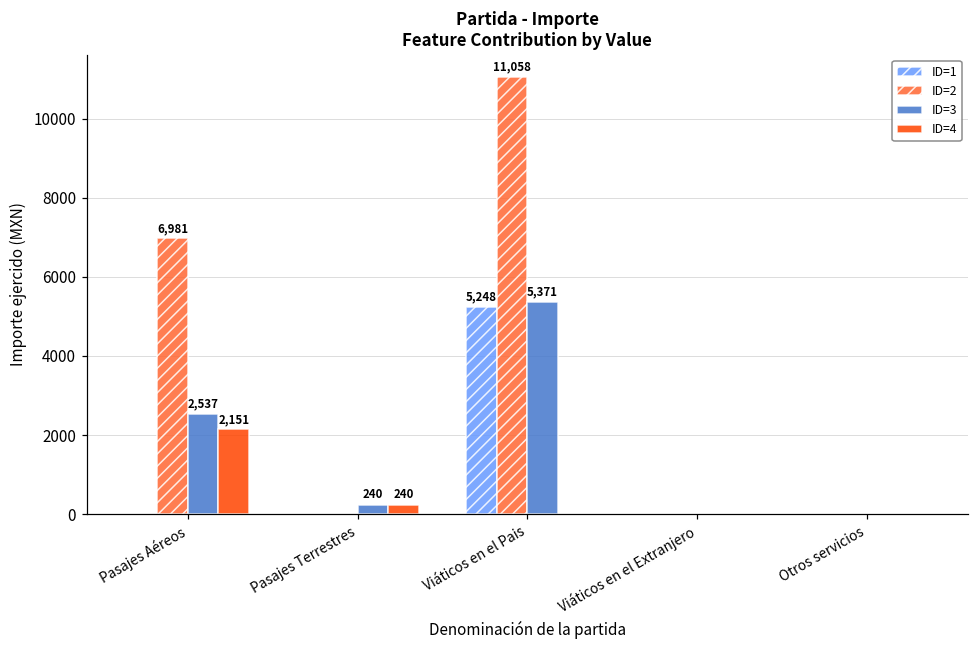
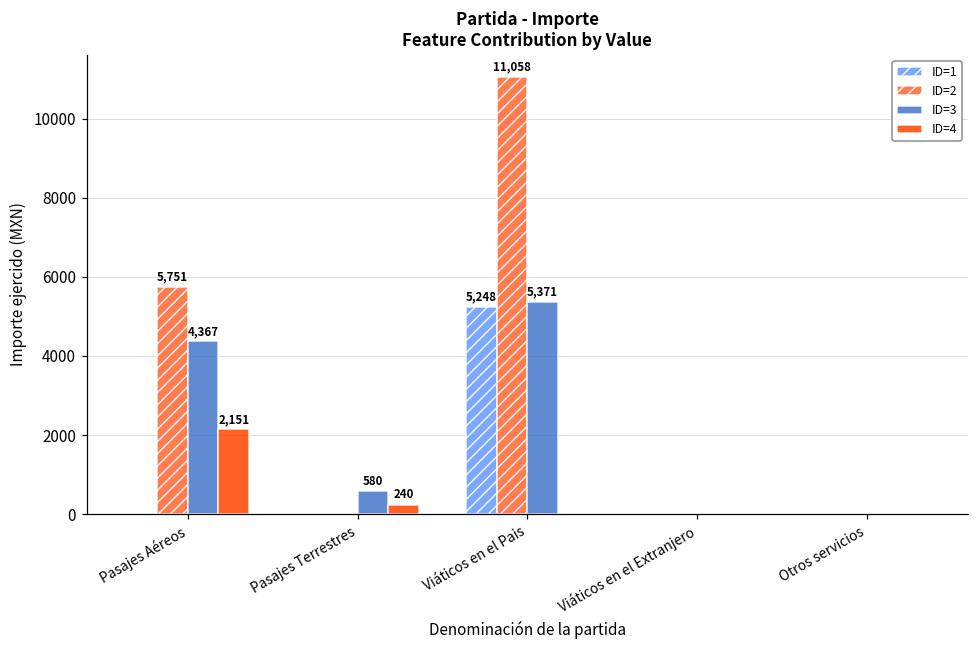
  {
    "ID=1": {
      "Viáticos en el Pais": "5,248"
    },
    "ID=2": {
-     "Pasajes Aéreos": "6,981",
+     "Pasajes Aéreos": "5,751",
      "Viáticos en el Pais": "11,058"
    },
    "ID=3": {
-     "Pasajes Aéreos": "2,537",
-     "Pasajes Terrestres": "240",
+     "Pasajes Aéreos": "4,367",
+     "Pasajes Terrestres": "580",
      "Viáticos en el Pais": "5,371"
    },
    "ID=4": {
      "Pasajes Aéreos": "2,151",
      "Pasajes Terrestres": "240"
    }
  }
